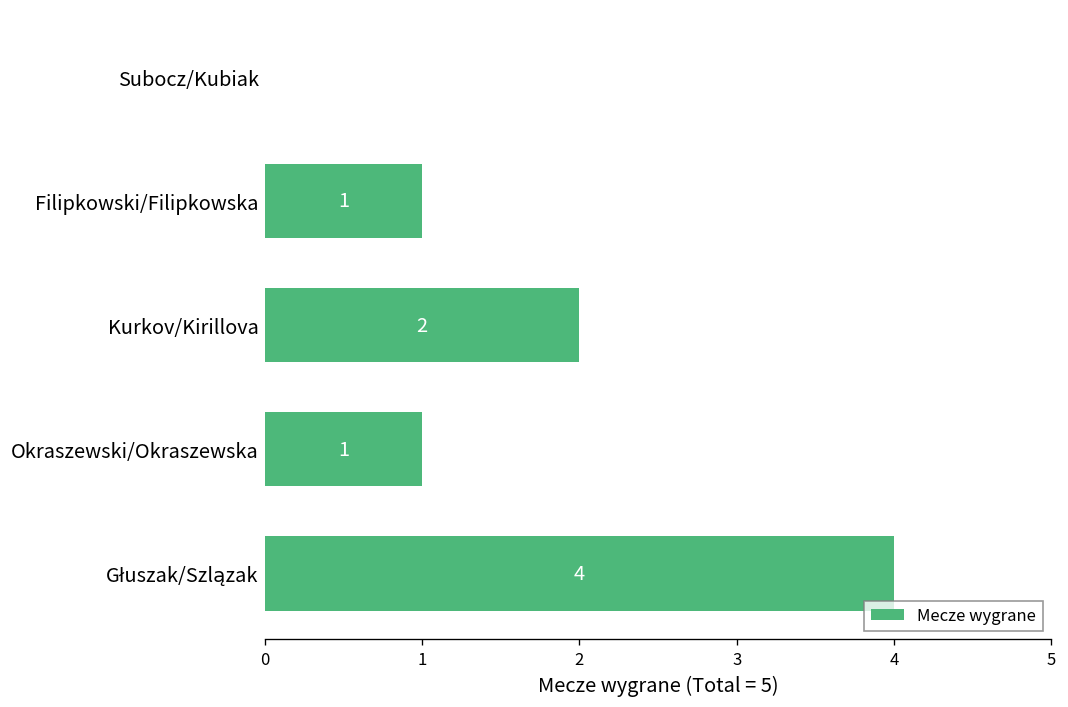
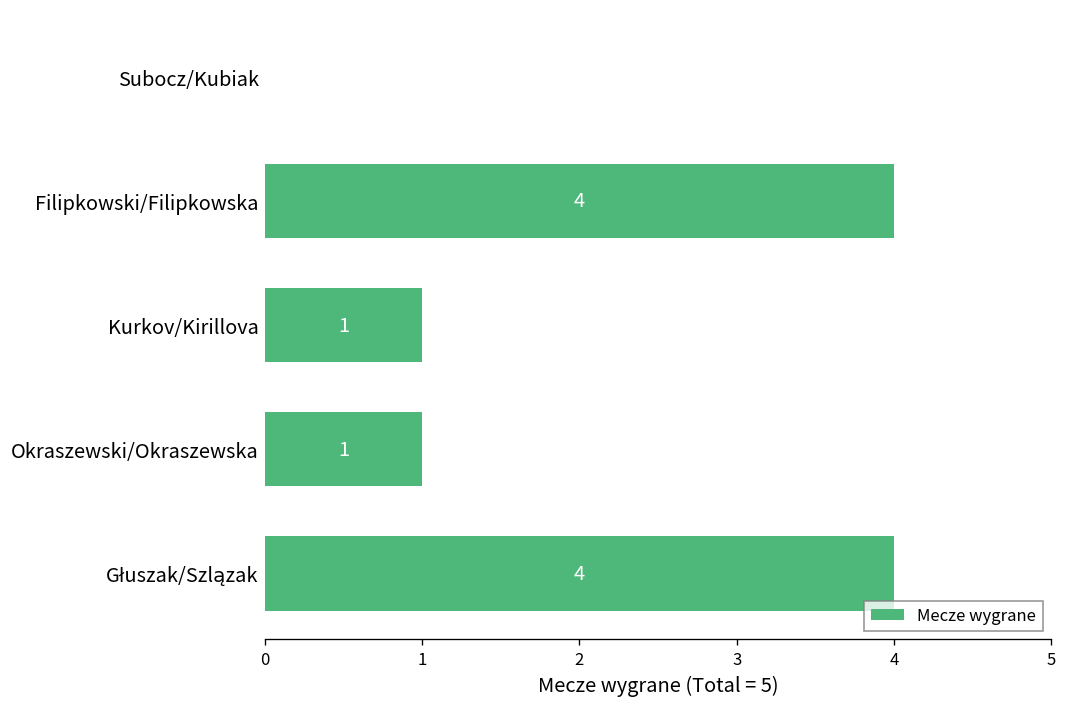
  {
-   "Filipkowski/Filipkowska": 1,
-   "Kurkov/Kirillova": 2,
+   "Filipkowski/Filipkowska": 4,
+   "Kurkov/Kirillova": 1,
    "Okraszewski/Okraszewska": 1,
    "Głuszak/Szlązak": 4
  }
